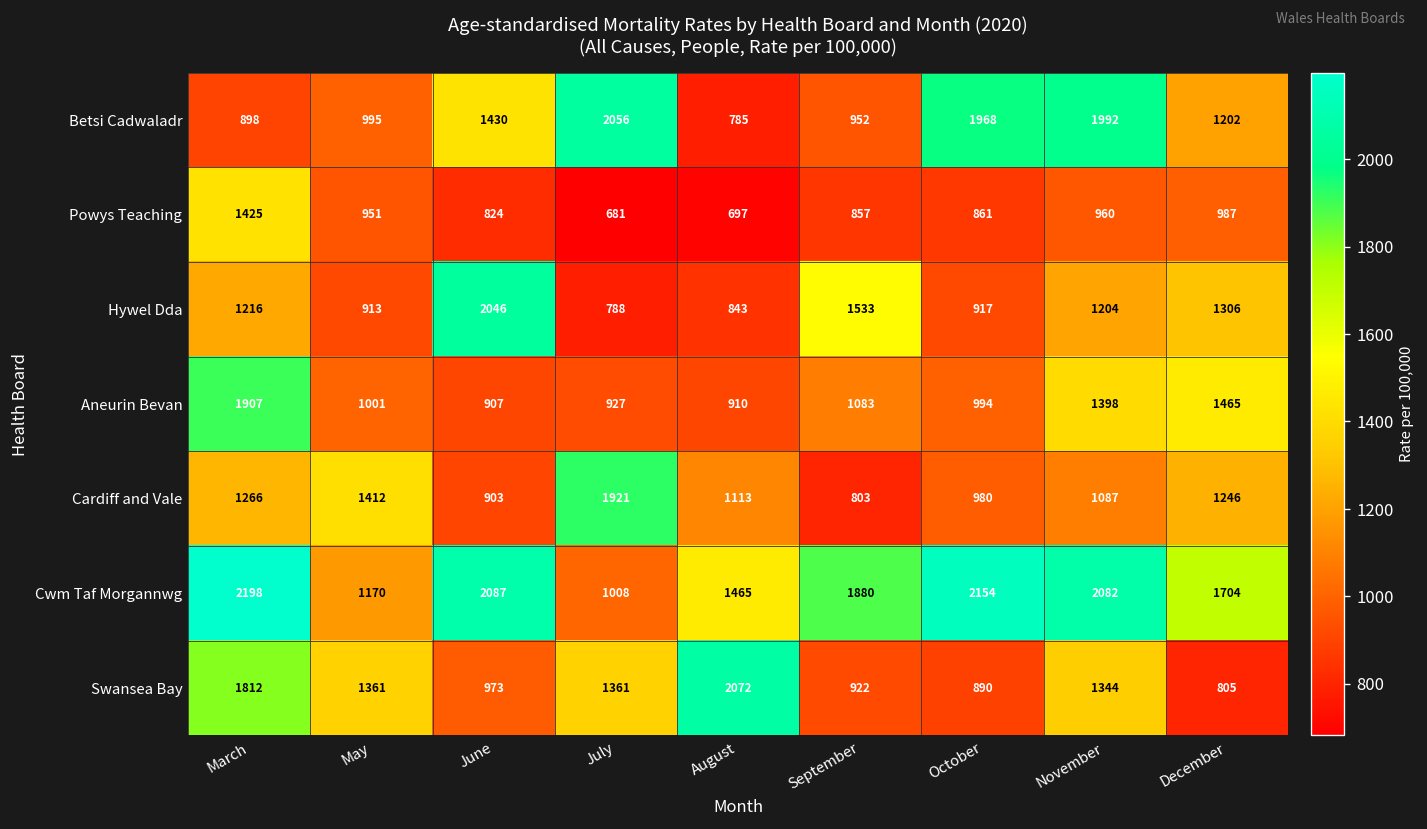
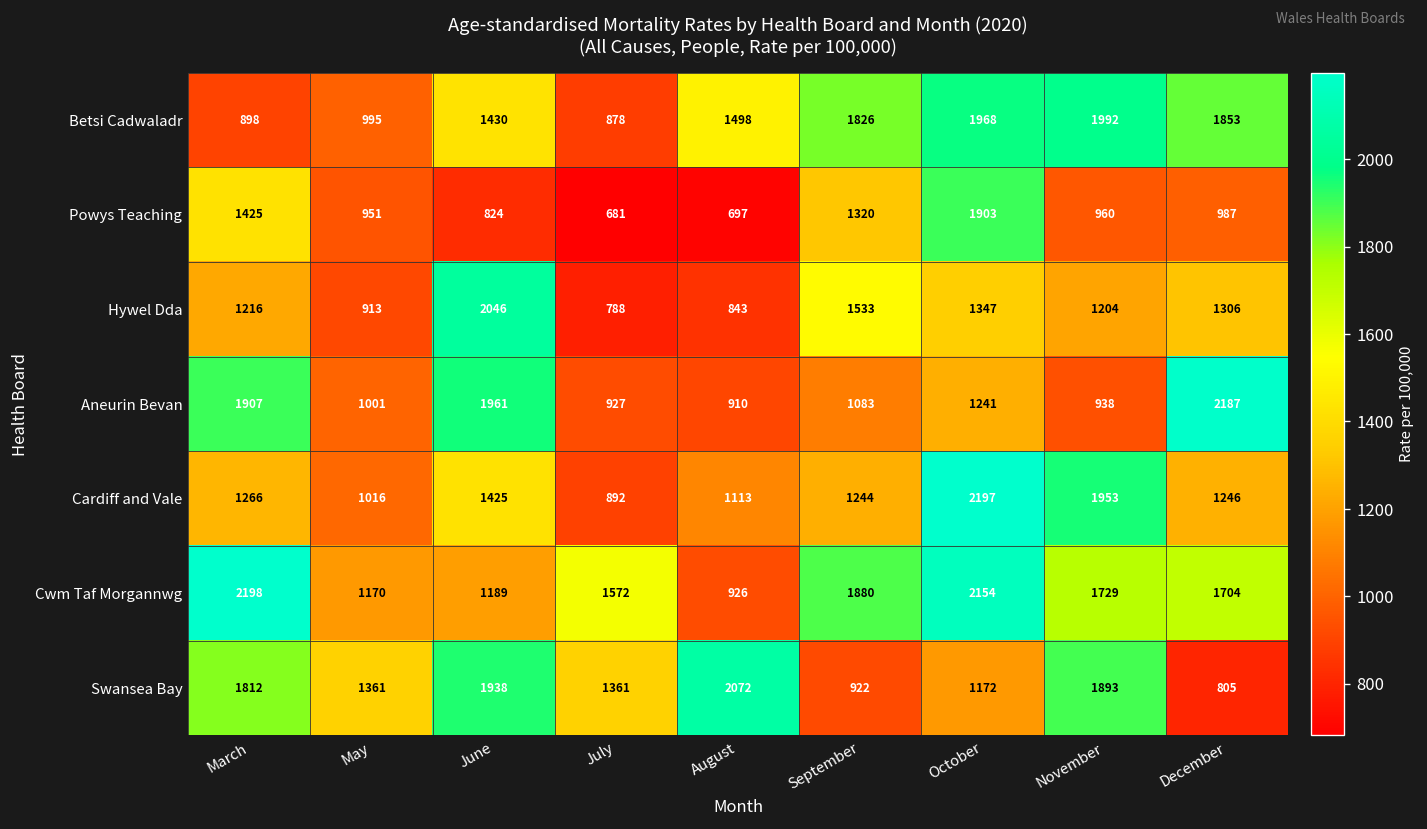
  {
    "Betsi Cadwaladr": {
      "March": 898,
      "May": 995,
      "June": 1430,
-     "July": 2056,
-     "August": 785,
-     "September": 952,
+     "July": 878,
+     "August": 1498,
+     "September": 1826,
      "October": 1968,
      "November": 1992,
-     "December": 1202
+     "December": 1853
    },
    "Powys Teaching": {
      "March": 1425,
      "May": 951,
      "June": 824,
      "July": 681,
      "August": 697,
-     "September": 857,
-     "October": 861,
+     "September": 1320,
+     "October": 1903,
      "November": 960,
      "December": 987
    },
    "Hywel Dda": {
      "March": 1216,
      "May": 913,
      "June": 2046,
      "July": 788,
      "August": 843,
      "September": 1533,
-     "October": 917,
+     "October": 1347,
      "November": 1204,
      "December": 1306
    },
    "Aneurin Bevan": {
      "March": 1907,
      "May": 1001,
-     "June": 907,
+     "June": 1961,
      "July": 927,
      "August": 910,
      "September": 1083,
-     "October": 994,
-     "November": 1398,
-     "December": 1465
+     "October": 1241,
+     "November": 938,
+     "December": 2187
    },
    "Cardiff and Vale": {
      "March": 1266,
-     "May": 1412,
-     "June": 903,
-     "July": 1921,
+     "May": 1016,
+     "June": 1425,
+     "July": 892,
      "August": 1113,
-     "September": 803,
-     "October": 980,
-     "November": 1087,
+     "September": 1244,
+     "October": 2197,
+     "November": 1953,
      "December": 1246
    },
    "Cwm Taf Morgannwg": {
      "March": 2198,
      "May": 1170,
-     "June": 2087,
-     "July": 1008,
-     "August": 1465,
+     "June": 1189,
+     "July": 1572,
+     "August": 926,
      "September": 1880,
      "October": 2154,
-     "November": 2082,
+     "November": 1729,
      "December": 1704
    },
    "Swansea Bay": {
      "March": 1812,
      "May": 1361,
-     "June": 973,
+     "June": 1938,
      "July": 1361,
      "August": 2072,
      "September": 922,
-     "October": 890,
-     "November": 1344,
+     "October": 1172,
+     "November": 1893,
      "December": 805
    }
  }
